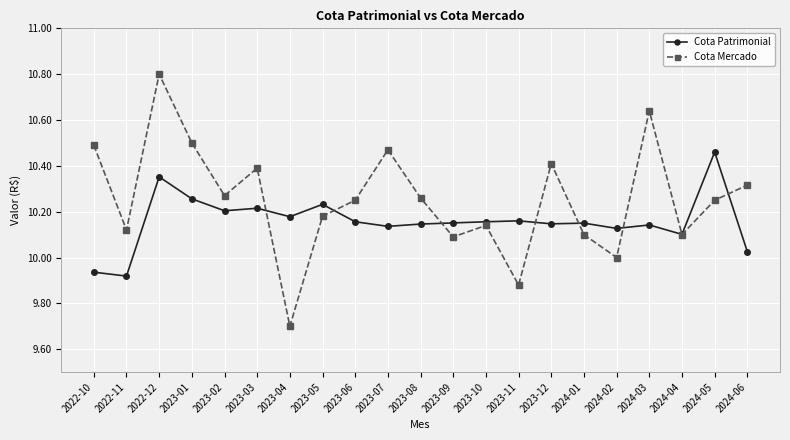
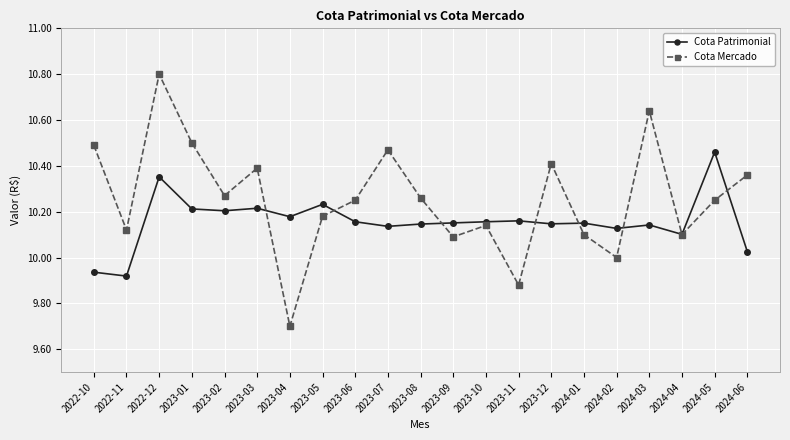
  {
    "Cota Patrimonial": {
      "2022-10": 9.94,
      "2022-11": 9.92,
      "2022-12": 10.35,
-     "2023-01": 10.26,
+     "2023-01": 10.21,
      "2023-02": 10.20,
      "2023-03": 10.22,
      "2023-04": 10.18,
      "2023-05": 10.23,
      "2023-06": 10.16,
      "2023-07": 10.14,
      "2023-08": 10.15,
      "2023-09": 10.15,
      "2023-10": 10.16,
      "2023-11": 10.16,
      "2023-12": 10.15,
      "2024-01": 10.15,
      "2024-02": 10.13,
      "2024-03": 10.14,
      "2024-05": 10.46,
      "2024-06": 10.03
    },
    "Cota Mercado": {
      "2022-10": 10.49,
      "2022-11": 10.12,
      "2022-12": 10.80,
      "2023-01": 10.50,
      "2023-02": 10.27,
      "2023-03": 10.39,
      "2023-04": 9.70,
      "2023-05": 10.18,
      "2023-06": 10.25,
      "2023-07": 10.47,
      "2023-08": 10.26,
      "2023-09": 10.09,
      "2023-10": 10.14,
      "2023-11": 9.88,
      "2023-12": 10.41,
      "2024-01": 10.10,
      "2024-02": 10.00,
      "2024-03": 10.64,
      "2024-05": 10.25,
-     "2024-06": 10.32
+     "2024-06": 10.36
    }
  }
